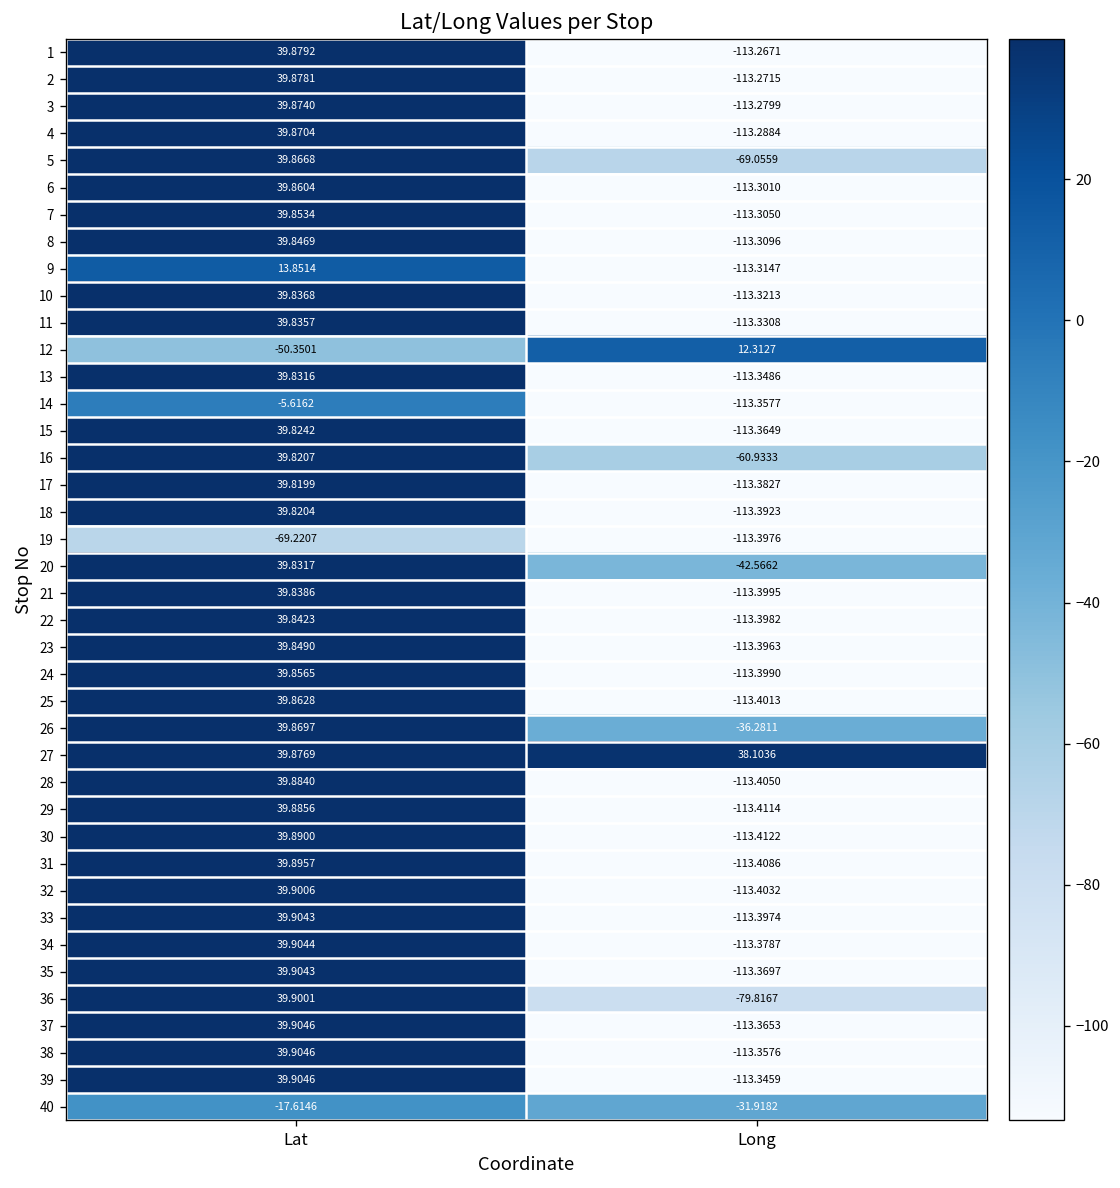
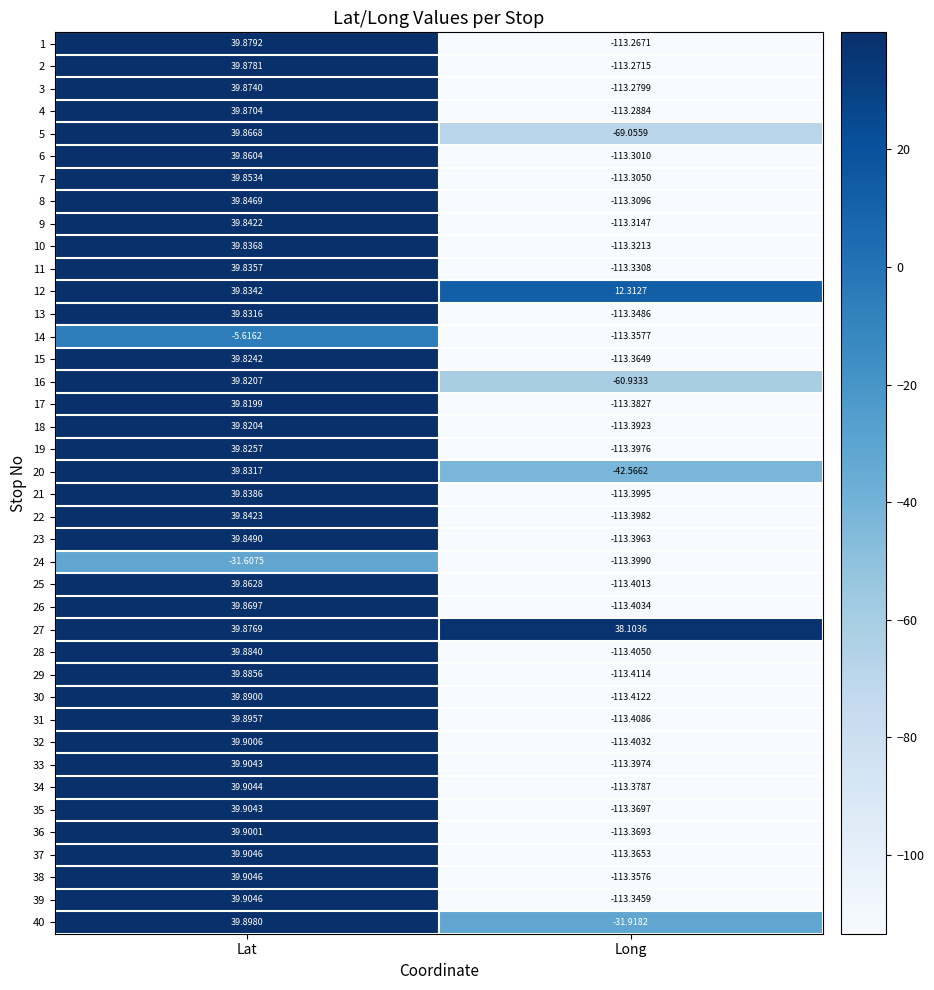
  {
    "1": {
      "Lat": 39.8792,
      "Long": -113.2671
    },
    "2": {
      "Lat": 39.8781,
      "Long": -113.2715
    },
    "3": {
      "Lat": 39.8740,
      "Long": -113.2799
    },
    "4": {
      "Lat": 39.8704,
      "Long": -113.2884
    },
    "5": {
      "Lat": 39.8668,
      "Long": -69.0559
    },
    "6": {
      "Lat": 39.8604,
      "Long": -113.3010
    },
    "7": {
      "Lat": 39.8534,
      "Long": -113.3050
    },
    "8": {
      "Lat": 39.8469,
      "Long": -113.3096
    },
    "9": {
-     "Lat": 13.8514,
+     "Lat": 39.8422,
      "Long": -113.3147
    },
    "10": {
      "Lat": 39.8368,
      "Long": -113.3213
    },
    "11": {
      "Lat": 39.8357,
      "Long": -113.3308
    },
    "12": {
-     "Lat": -50.3501,
+     "Lat": 39.8342,
      "Long": 12.3127
    },
    "13": {
      "Lat": 39.8316,
      "Long": -113.3486
    },
    "14": {
      "Lat": -5.6162,
      "Long": -113.3577
    },
    "15": {
      "Lat": 39.8242,
      "Long": -113.3649
    },
    "16": {
      "Lat": 39.8207,
      "Long": -60.9333
    },
    "17": {
      "Lat": 39.8199,
      "Long": -113.3827
    },
    "18": {
      "Lat": 39.8204,
      "Long": -113.3923
    },
    "19": {
-     "Lat": -69.2207,
+     "Lat": 39.8257,
      "Long": -113.3976
    },
    "20": {
      "Lat": 39.8317,
      "Long": -42.5662
    },
    "21": {
      "Lat": 39.8386,
      "Long": -113.3995
    },
    "22": {
      "Lat": 39.8423,
      "Long": -113.3982
    },
    "23": {
      "Lat": 39.8490,
      "Long": -113.3963
    },
    "24": {
-     "Lat": 39.8565,
+     "Lat": -31.6075,
      "Long": -113.3990
    },
    "25": {
      "Lat": 39.8628,
      "Long": -113.4013
    },
    "26": {
      "Lat": 39.8697,
-     "Long": -36.2811
+     "Long": -113.4034
    },
    "27": {
      "Lat": 39.8769,
      "Long": 38.1036
    },
    "28": {
      "Lat": 39.8840,
      "Long": -113.4050
    },
    "29": {
      "Lat": 39.8856,
      "Long": -113.4114
    },
    "30": {
      "Lat": 39.8900,
      "Long": -113.4122
    },
    "31": {
      "Lat": 39.8957,
      "Long": -113.4086
    },
    "32": {
      "Lat": 39.9006,
      "Long": -113.4032
    },
    "33": {
      "Lat": 39.9043,
      "Long": -113.3974
    },
    "34": {
      "Lat": 39.9044,
      "Long": -113.3787
    },
    "35": {
      "Lat": 39.9043,
      "Long": -113.3697
    },
    "36": {
      "Lat": 39.9001,
-     "Long": -79.8167
+     "Long": -113.3693
    },
    "37": {
      "Lat": 39.9046,
      "Long": -113.3653
    },
    "38": {
      "Lat": 39.9046,
      "Long": -113.3576
    },
    "39": {
      "Lat": 39.9046,
      "Long": -113.3459
    },
    "40": {
-     "Lat": -17.6146,
+     "Lat": 39.8980,
      "Long": -31.9182
    }
  }
